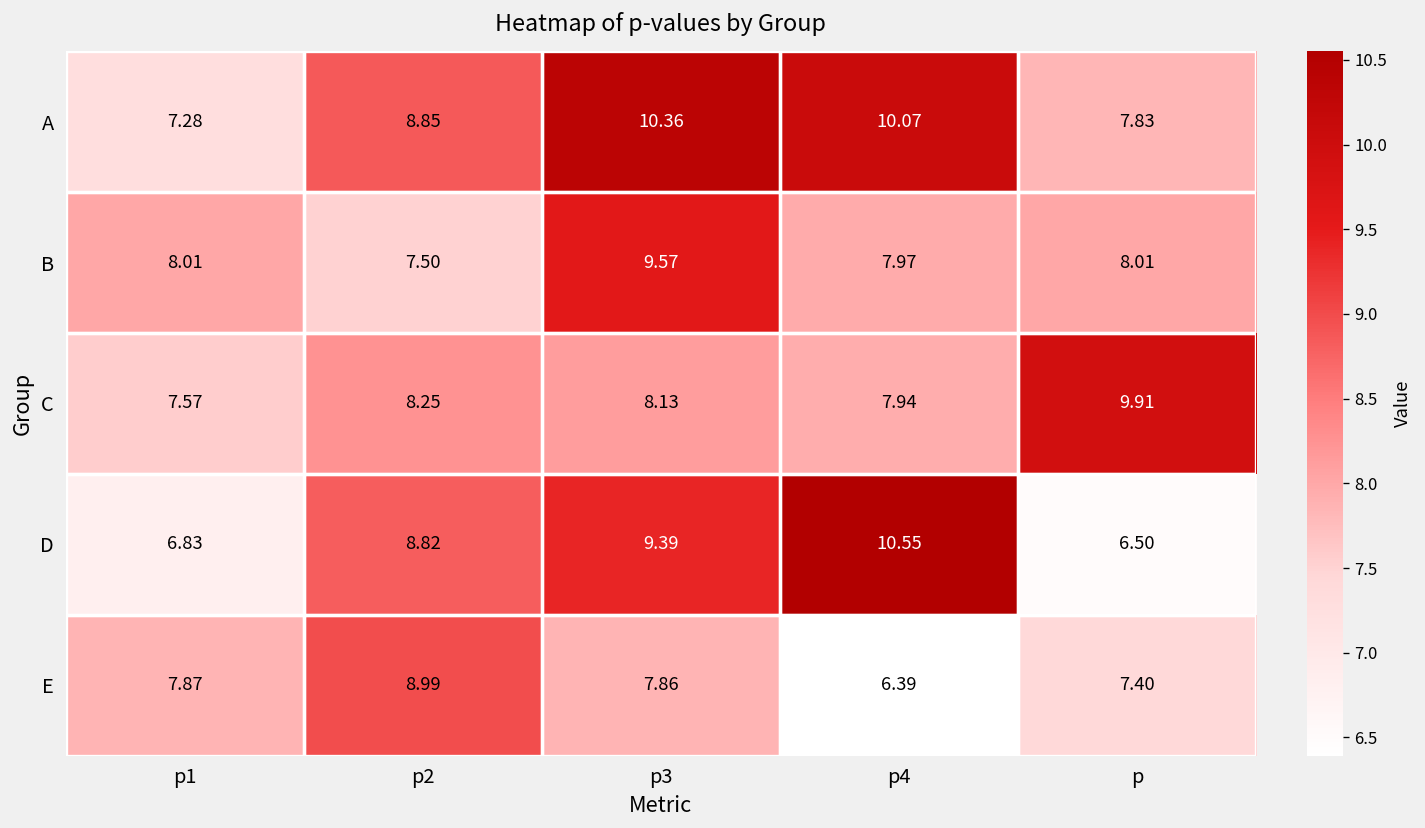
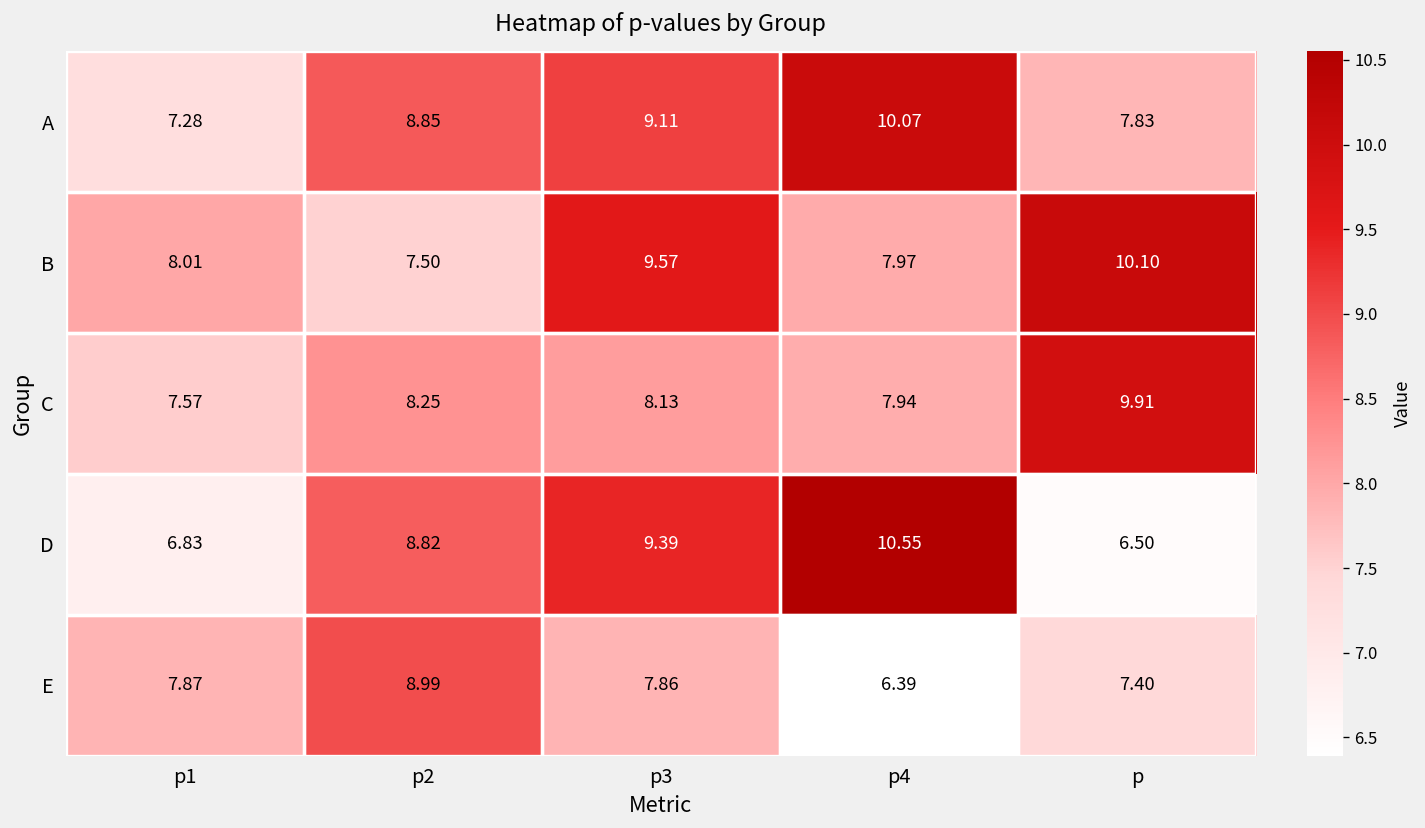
  {
    "A": {
      "p1": 7.28,
      "p2": 8.85,
-     "p3": 10.36,
+     "p3": 9.11,
      "p4": 10.07,
      "p": 7.83
    },
    "B": {
      "p1": 8.01,
      "p2": 7.50,
      "p3": 9.57,
      "p4": 7.97,
-     "p": 8.01
+     "p": 10.10
    },
    "C": {
      "p1": 7.57,
      "p2": 8.25,
      "p3": 8.13,
      "p4": 7.94,
      "p": 9.91
    },
    "D": {
      "p1": 6.83,
      "p2": 8.82,
      "p3": 9.39,
      "p4": 10.55,
      "p": 6.50
    },
    "E": {
      "p1": 7.87,
      "p2": 8.99,
      "p3": 7.86,
      "p4": 6.39,
      "p": 7.40
    }
  }
